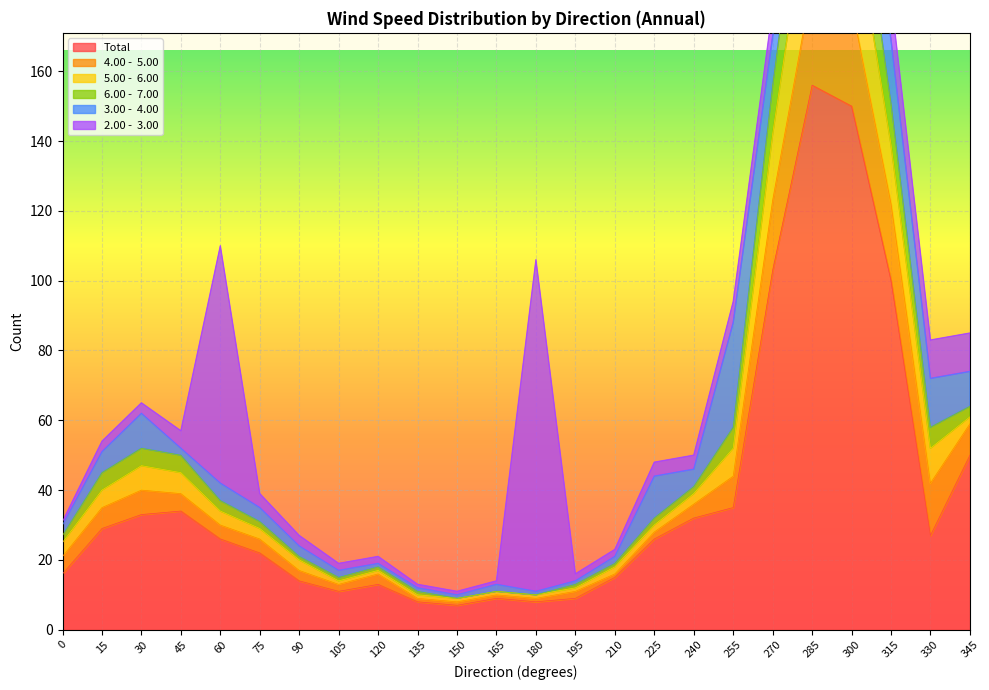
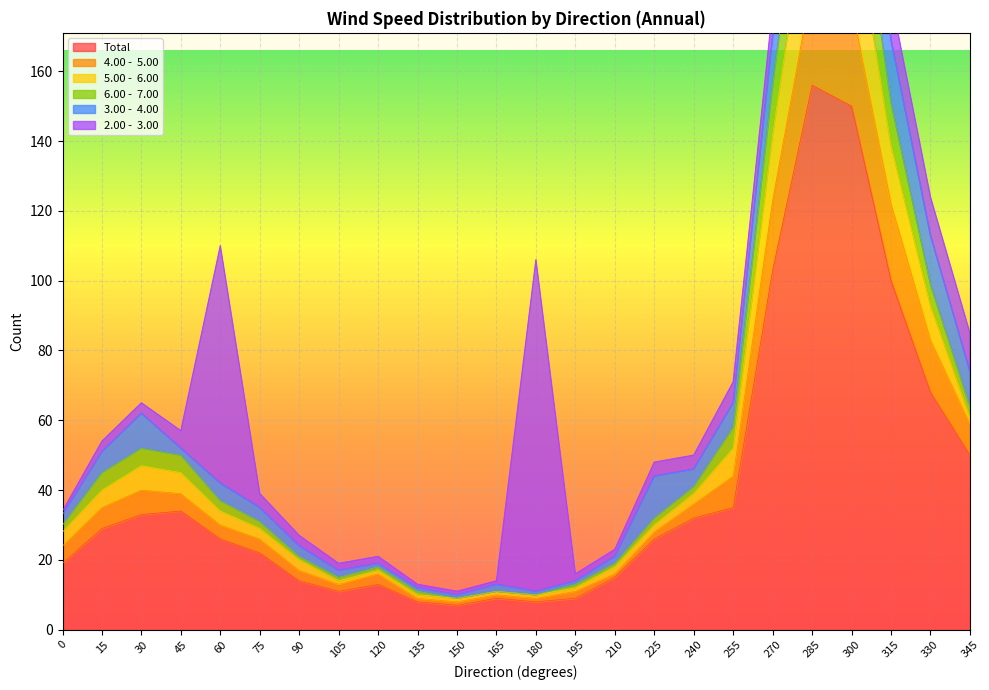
  {
    "Total": {
-     "0": 16,
+     "0": 19,
      "15": 29,
      "30": 33,
      "45": 34,
      "60": 26,
      "75": 22,
      "90": 14,
      "105": 11,
      "120": 13,
      "135": 8,
      "150": 7,
      "165": 9,
      "180": 8,
      "195": 9,
      "210": 15,
      "225": 26,
      "240": 32,
      "255": 35,
      "270": 103,
      "285": 156,
      "300": 150,
      "315": 100,
-     "330": 27,
+     "330": 68,
      "345": 50
    },
    "4.00 - 5.00": {
      "0": 5,
      "15": 6,
      "30": 7,
      "45": 5,
      "60": 4,
      "75": 4,
      "90": 3,
      "105": 2,
      "120": 3,
      "135": 1,
      "150": 1,
      "165": 1,
      "180": 1,
      "195": 2,
      "210": 1,
      "225": 2,
      "240": 4,
      "255": 9,
      "270": 20,
      "315": 22,
      "330": 15,
      "345": 9
    },
    "5.00 - 6.00": {
      "0": 4,
      "15": 5,
      "30": 7,
      "45": 6,
      "60": 4,
      "75": 3,
      "90": 3,
      "105": 1,
      "120": 1,
      "135": 1,
      "195": 1,
      "210": 2,
      "225": 2,
      "240": 3,
      "255": 8,
      "270": 19,
      "315": 17,
      "330": 10,
      "345": 2
    },
    "6.00 - 7.00": {
      "0": 2,
      "15": 5,
      "30": 5,
      "45": 5,
      "60": 3,
      "75": 2,
      "90": 1,
      "105": 1,
      "120": 1,
      "135": 1,
      "195": 1,
      "210": 1,
      "225": 2,
      "240": 2,
      "255": 6,
      "270": 14,
      "315": 12,
      "330": 6,
      "345": 3
    },
    "3.00 - 4.00": {
      "0": 3,
      "15": 6,
      "30": 10,
      "45": 2,
      "60": 5,
      "75": 4,
      "90": 3,
      "105": 2,
      "120": 1,
      "135": 1,
      "150": 1,
      "165": 2,
      "180": 1,
      "195": 1,
      "210": 2,
      "225": 12,
      "240": 5,
-     "255": 30,
+     "255": 7,
      "270": 14,
      "315": 18,
      "330": 14,
      "345": 10
    },
    "2.00 - 3.00": {
      "0": 1,
      "15": 3,
      "30": 3,
      "45": 5,
      "60": 68,
      "75": 4,
      "90": 3,
      "105": 2,
      "120": 2,
      "135": 1,
      "150": 1,
      "165": 1,
      "180": 95,
      "195": 2,
      "210": 2,
      "225": 4,
      "240": 4,
      "255": 6,
      "330": 11,
      "345": 11
    }
  }
